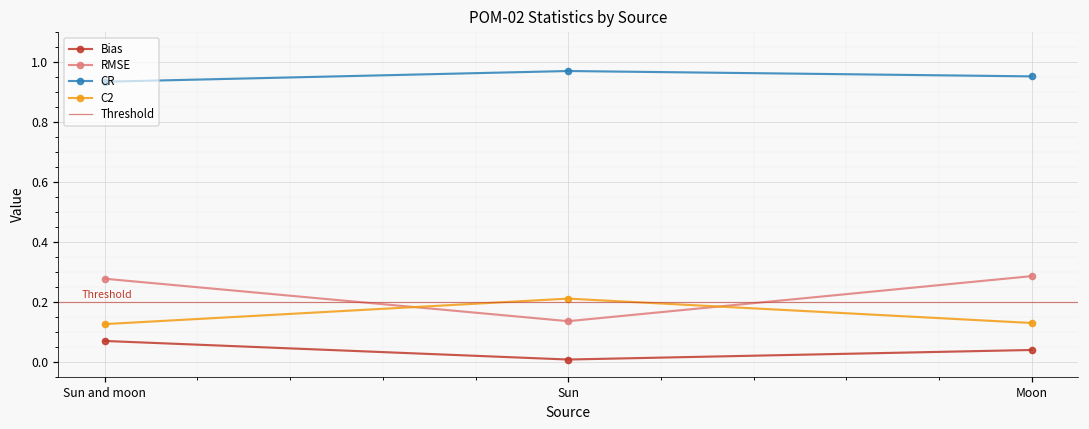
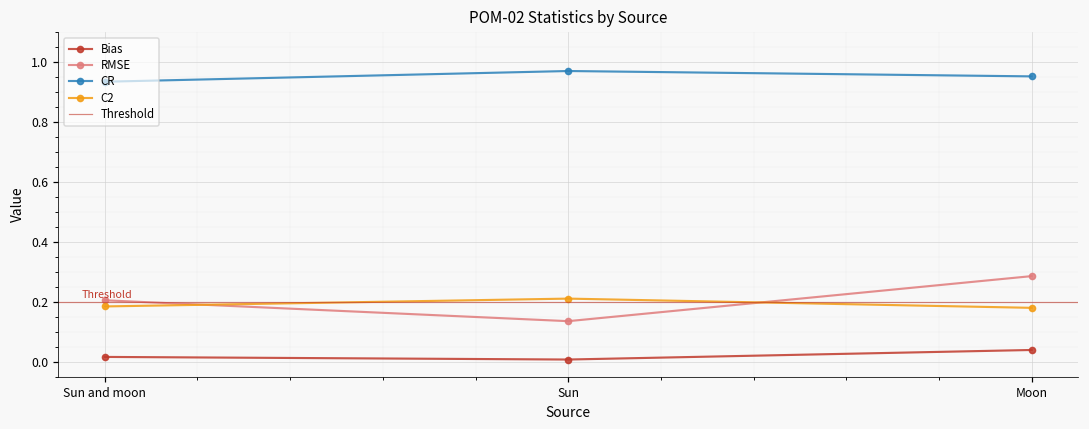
  {
    "Bias": {
-     "Sun and moon": 0.07,
+     "Sun and moon": 0.02,
      "Sun": 0.01,
      "Moon": 0.04
    },
    "RMSE": {
-     "Sun and moon": 0.28,
+     "Sun and moon": 0.21,
      "Sun": 0.14,
      "Moon": 0.29
    },
    "CR": {
      "Sun": 0.97,
      "Moon": 0.95
    },
    "C2": {
-     "Sun and moon": 0.13,
+     "Sun and moon": 0.18,
      "Sun": 0.21,
-     "Moon": 0.13
+     "Moon": 0.18
    }
  }
